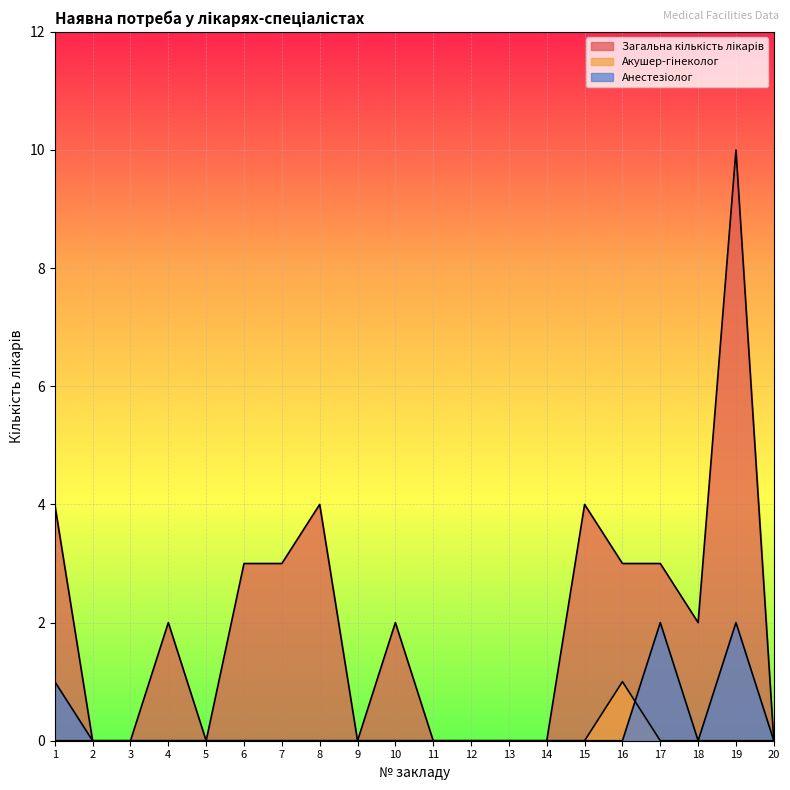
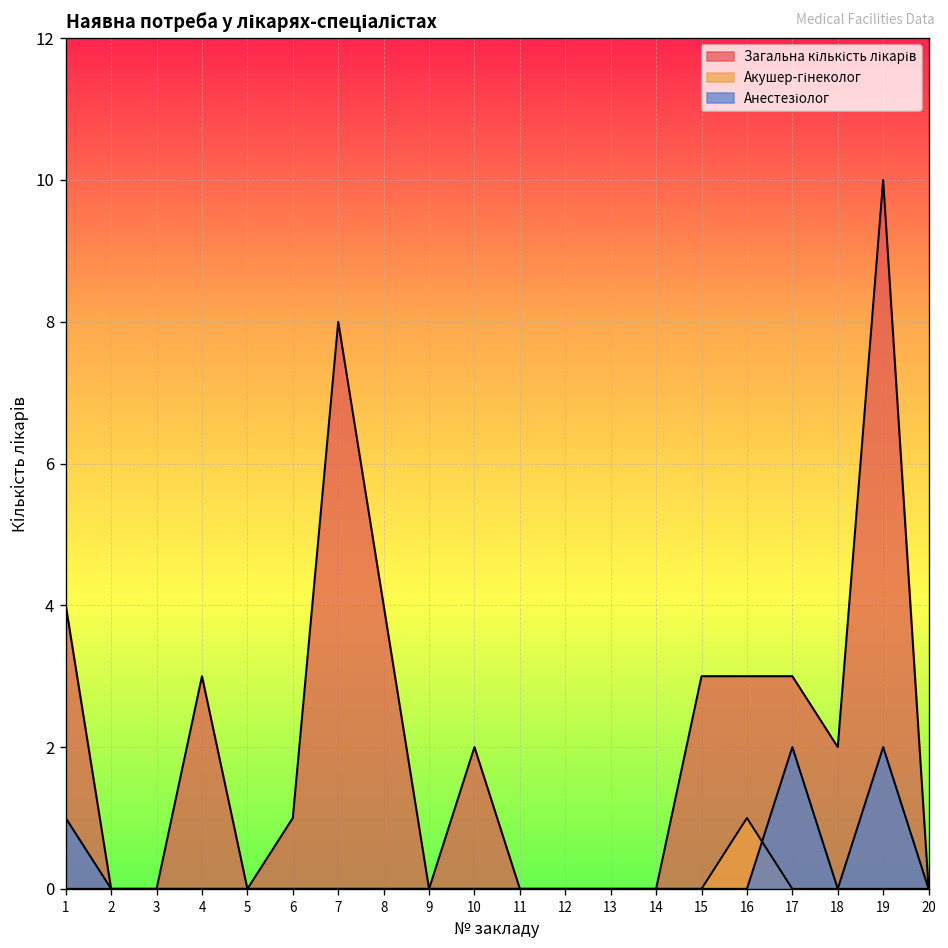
  {
    "Загальна кількість лікарів": {
      "1": 4,
-     "4": 2,
-     "6": 3,
-     "7": 3,
+     "4": 3,
+     "6": 1,
+     "7": 8,
      "8": 4,
      "10": 2,
-     "15": 4,
+     "15": 3,
      "16": 3,
      "17": 3,
      "18": 2,
      "19": 10
    },
    "Акушер-гінеколог": {
      "1": 0,
      "16": 1,
      "17": 0,
      "19": 0
    },
    "Анестезіолог": {
      "1": 1,
      "16": 0,
      "17": 2,
      "19": 2
    }
  }
